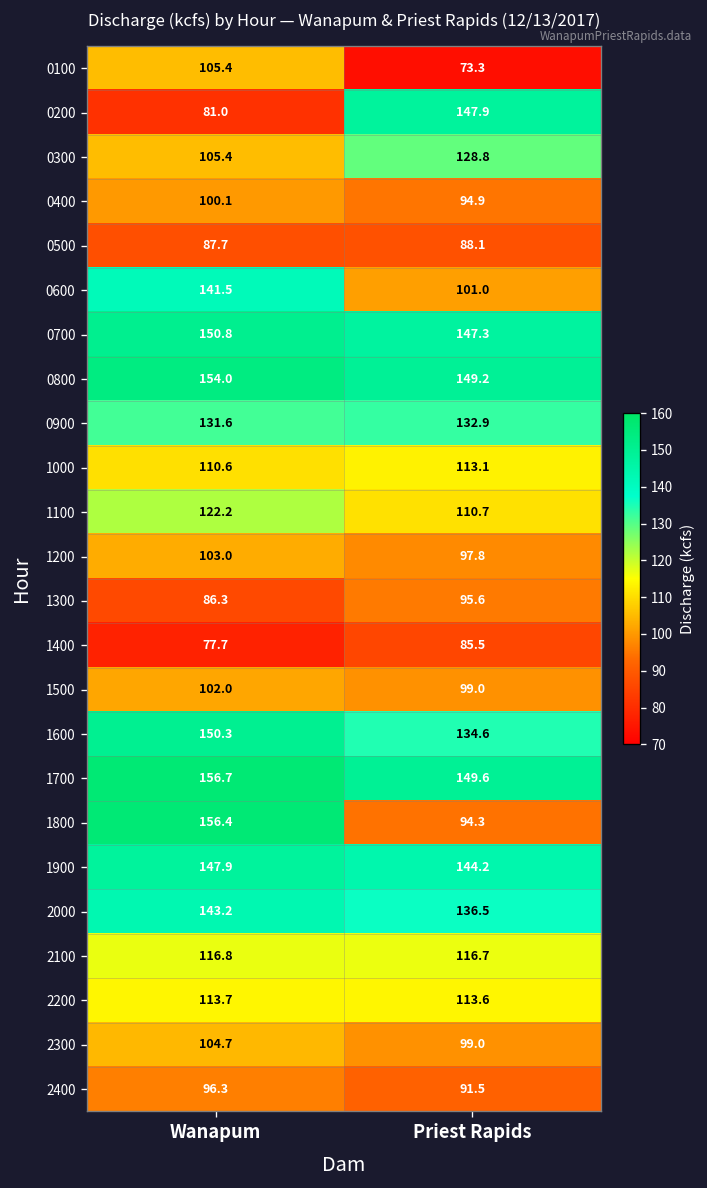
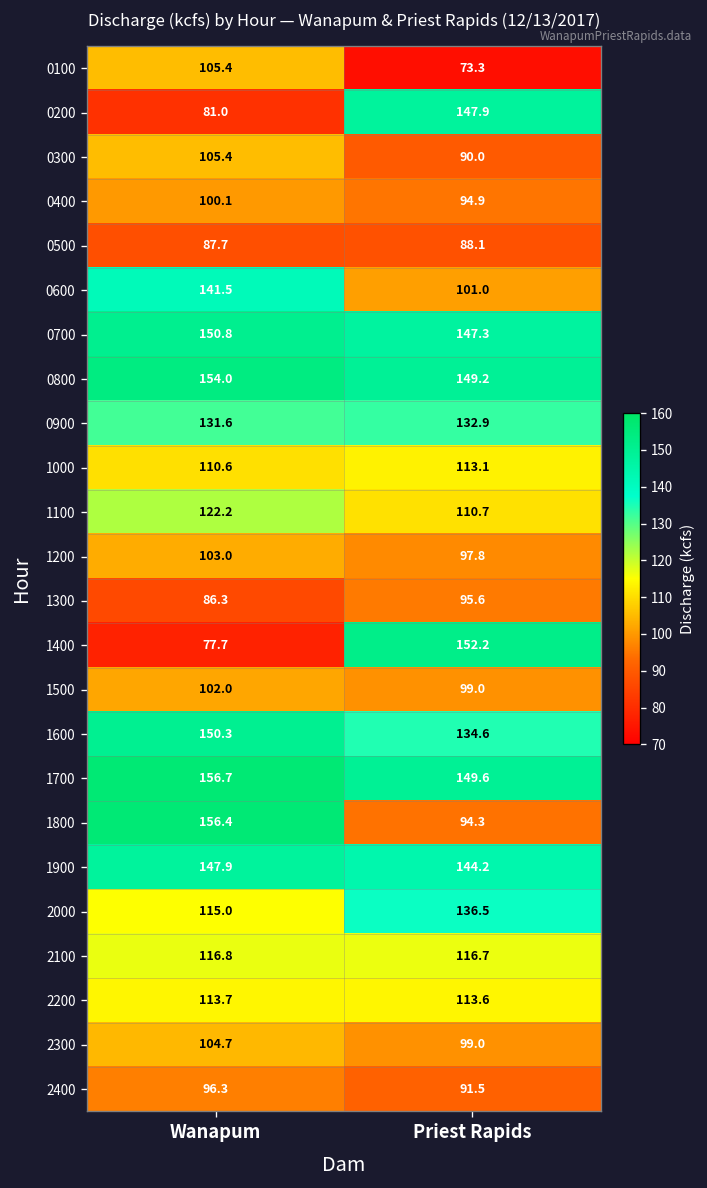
  {
    "0100": {
      "Wanapum": 105.4,
      "Priest Rapids": 73.3
    },
    "0200": {
      "Wanapum": 81.0,
      "Priest Rapids": 147.9
    },
    "0300": {
      "Wanapum": 105.4,
-     "Priest Rapids": 128.8
+     "Priest Rapids": 90.0
    },
    "0400": {
      "Wanapum": 100.1,
      "Priest Rapids": 94.9
    },
    "0500": {
      "Wanapum": 87.7,
      "Priest Rapids": 88.1
    },
    "0600": {
      "Wanapum": 141.5,
      "Priest Rapids": 101.0
    },
    "0700": {
      "Wanapum": 150.8,
      "Priest Rapids": 147.3
    },
    "0800": {
      "Wanapum": 154.0,
      "Priest Rapids": 149.2
    },
    "0900": {
      "Wanapum": 131.6,
      "Priest Rapids": 132.9
    },
    "1000": {
      "Wanapum": 110.6,
      "Priest Rapids": 113.1
    },
    "1100": {
      "Wanapum": 122.2,
      "Priest Rapids": 110.7
    },
    "1200": {
      "Wanapum": 103.0,
      "Priest Rapids": 97.8
    },
    "1300": {
      "Wanapum": 86.3,
      "Priest Rapids": 95.6
    },
    "1400": {
      "Wanapum": 77.7,
-     "Priest Rapids": 85.5
+     "Priest Rapids": 152.2
    },
    "1500": {
      "Wanapum": 102.0,
      "Priest Rapids": 99.0
    },
    "1600": {
      "Wanapum": 150.3,
      "Priest Rapids": 134.6
    },
    "1700": {
      "Wanapum": 156.7,
      "Priest Rapids": 149.6
    },
    "1800": {
      "Wanapum": 156.4,
      "Priest Rapids": 94.3
    },
    "1900": {
      "Wanapum": 147.9,
      "Priest Rapids": 144.2
    },
    "2000": {
-     "Wanapum": 143.2,
+     "Wanapum": 115.0,
      "Priest Rapids": 136.5
    },
    "2100": {
      "Wanapum": 116.8,
      "Priest Rapids": 116.7
    },
    "2200": {
      "Wanapum": 113.7,
      "Priest Rapids": 113.6
    },
    "2300": {
      "Wanapum": 104.7,
      "Priest Rapids": 99.0
    },
    "2400": {
      "Wanapum": 96.3,
      "Priest Rapids": 91.5
    }
  }
